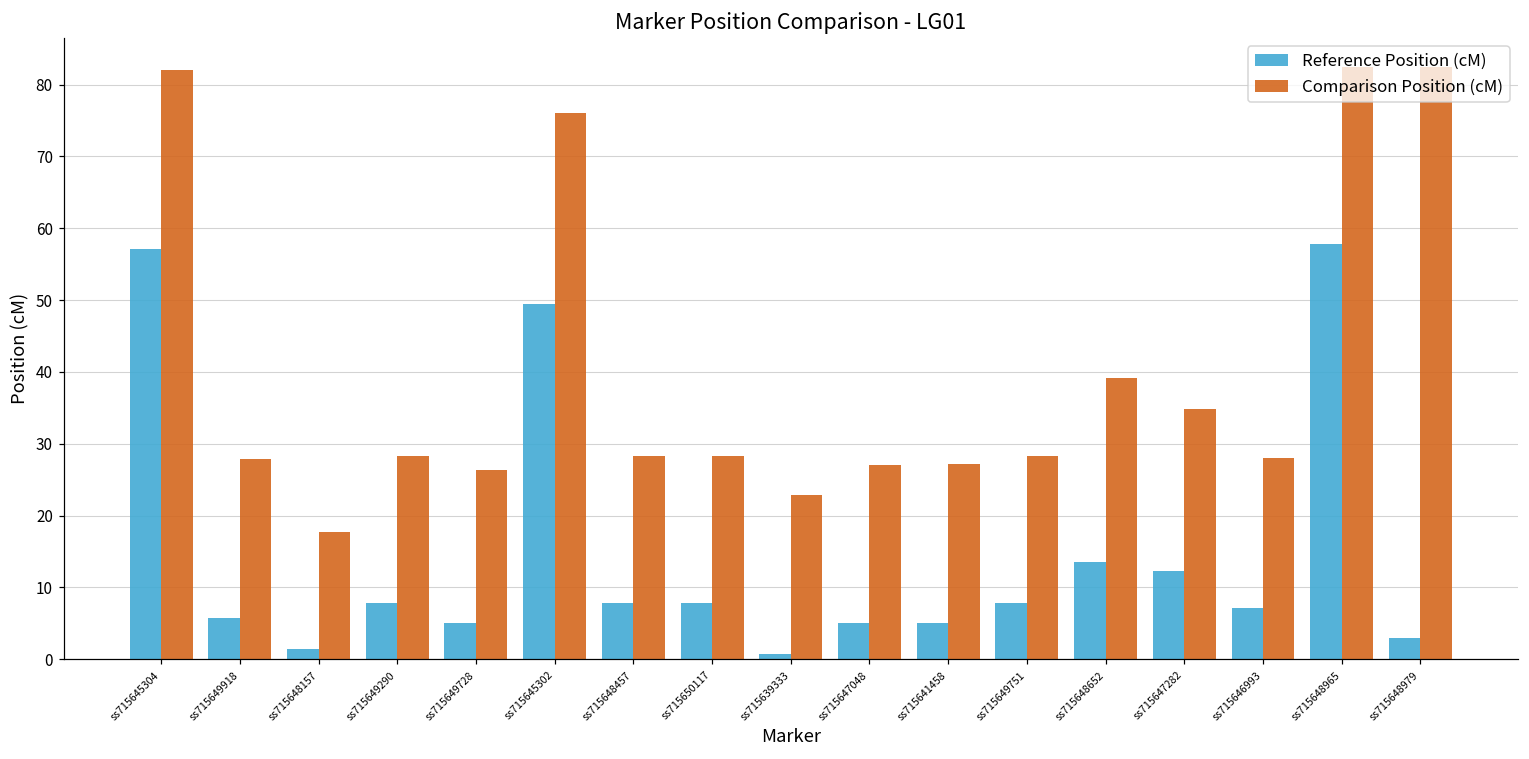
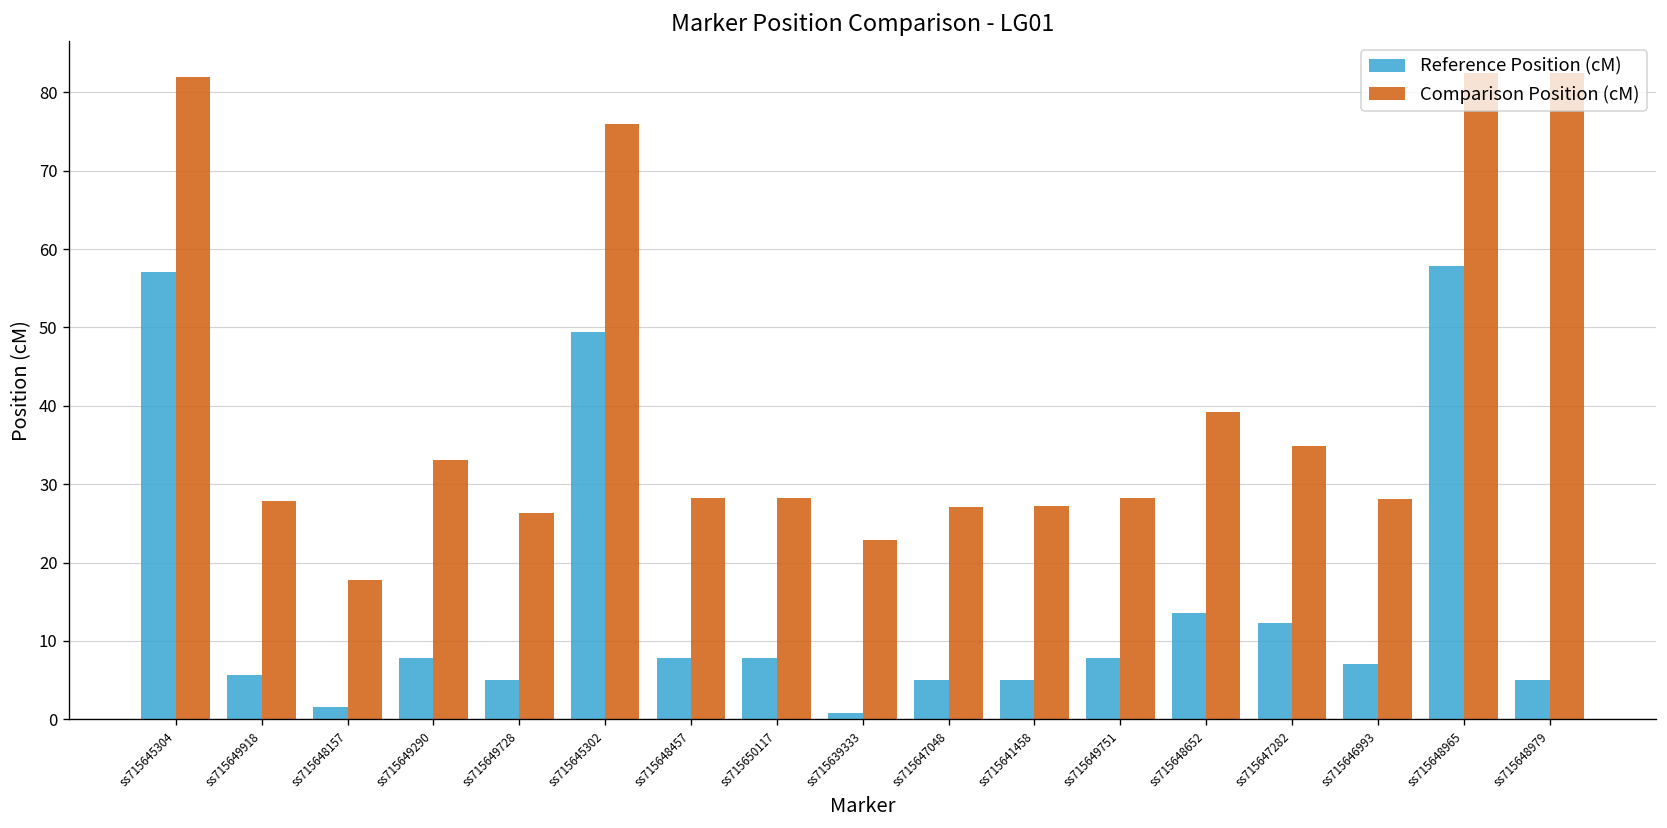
  {
    "Reference Position (cM)": {
      "ss715645304": 57,
      "ss715649918": 6,
      "ss715648157": 2,
      "ss715649290": 8,
      "ss715649728": 5,
      "ss715645302": 49,
      "ss715648457": 8,
      "ss715650117": 8,
      "ss715639333": 1,
      "ss715647048": 5,
      "ss715641458": 5,
      "ss715649751": 8,
      "ss715648652": 14,
      "ss715647282": 12,
      "ss715646993": 7,
      "ss715648965": 58,
-     "ss715648979": 3
+     "ss715648979": 5
    },
    "Comparison Position (cM)": {
      "ss715645304": 82,
      "ss715649918": 28,
      "ss715648157": 18,
-     "ss715649290": 28,
+     "ss715649290": 33,
      "ss715649728": 26,
      "ss715645302": 76,
      "ss715648457": 28,
      "ss715650117": 28,
      "ss715639333": 23,
      "ss715647048": 27,
      "ss715641458": 27,
      "ss715649751": 28,
      "ss715648652": 39,
      "ss715647282": 35,
      "ss715646993": 28
    }
  }
